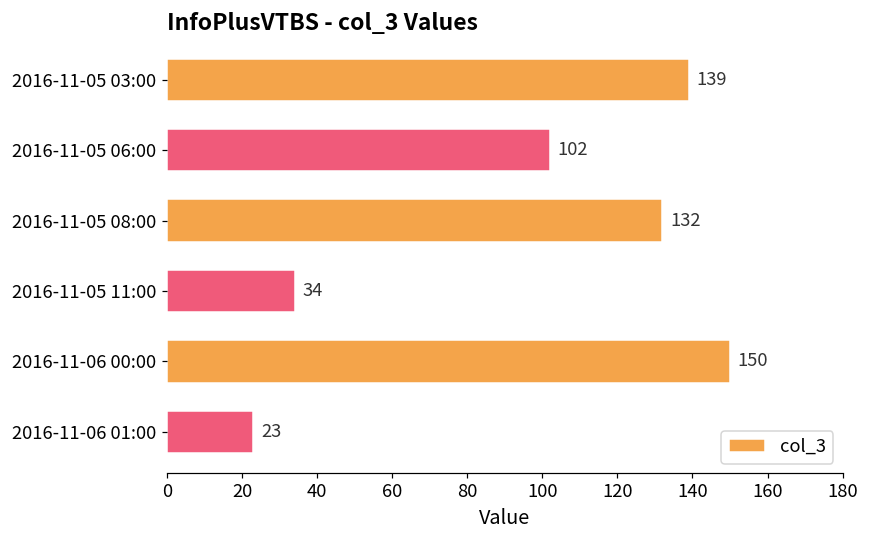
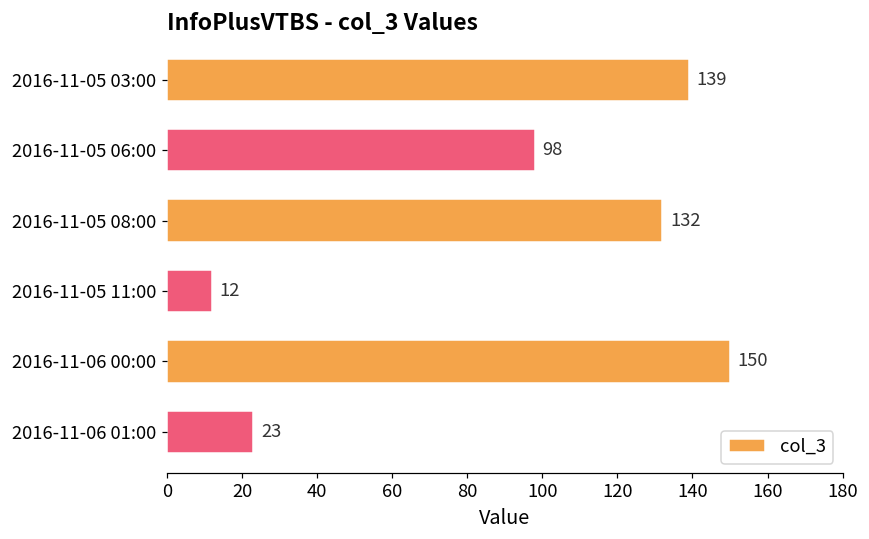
  {
    "2016-11-05 03:00": 139,
-   "2016-11-05 06:00": 102,
+   "2016-11-05 06:00": 98,
    "2016-11-05 08:00": 132,
-   "2016-11-05 11:00": 34,
+   "2016-11-05 11:00": 12,
    "2016-11-06 00:00": 150,
    "2016-11-06 01:00": 23
  }
